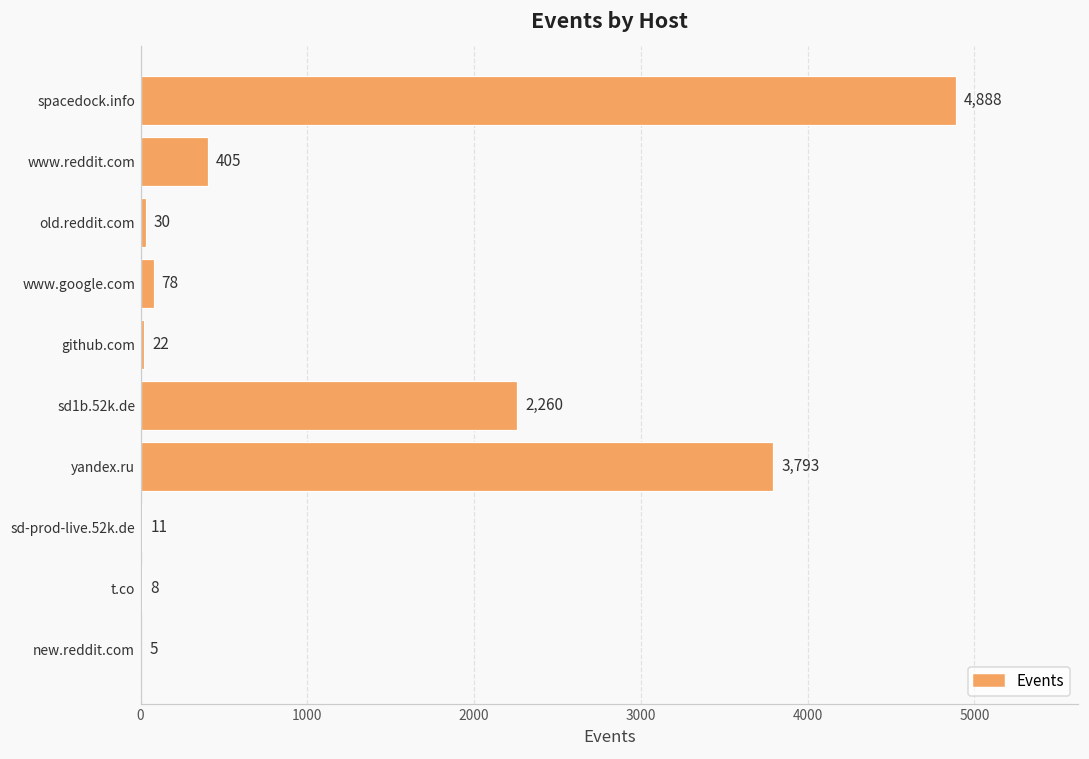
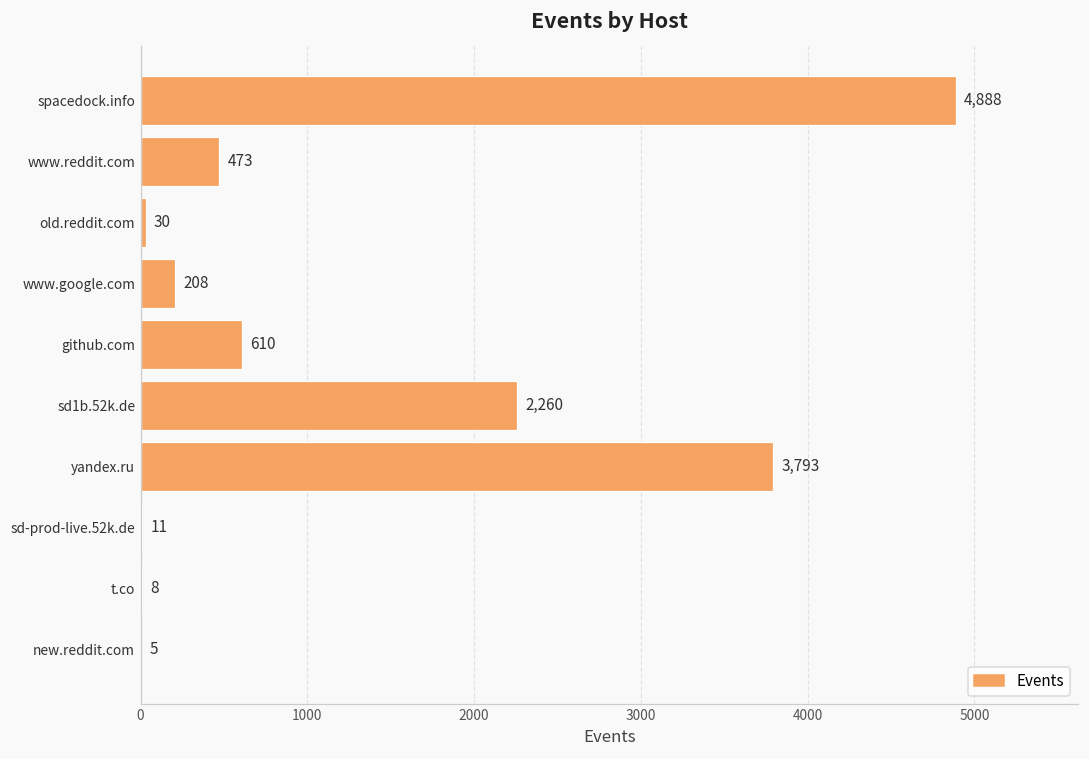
  {
    "spacedock.info": "4,888",
-   "www.reddit.com": "405",
+   "www.reddit.com": "473",
    "old.reddit.com": "30",
-   "www.google.com": "78",
-   "github.com": "22",
+   "www.google.com": "208",
+   "github.com": "610",
    "sd1b.52k.de": "2,260",
    "yandex.ru": "3,793",
    "sd-prod-live.52k.de": "11",
    "t.co": "8",
    "new.reddit.com": "5"
  }
